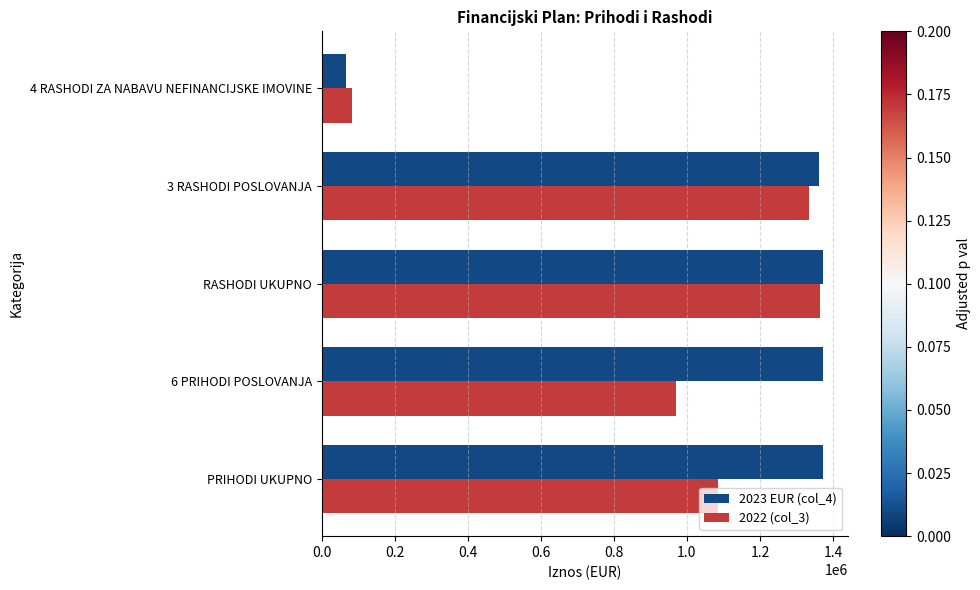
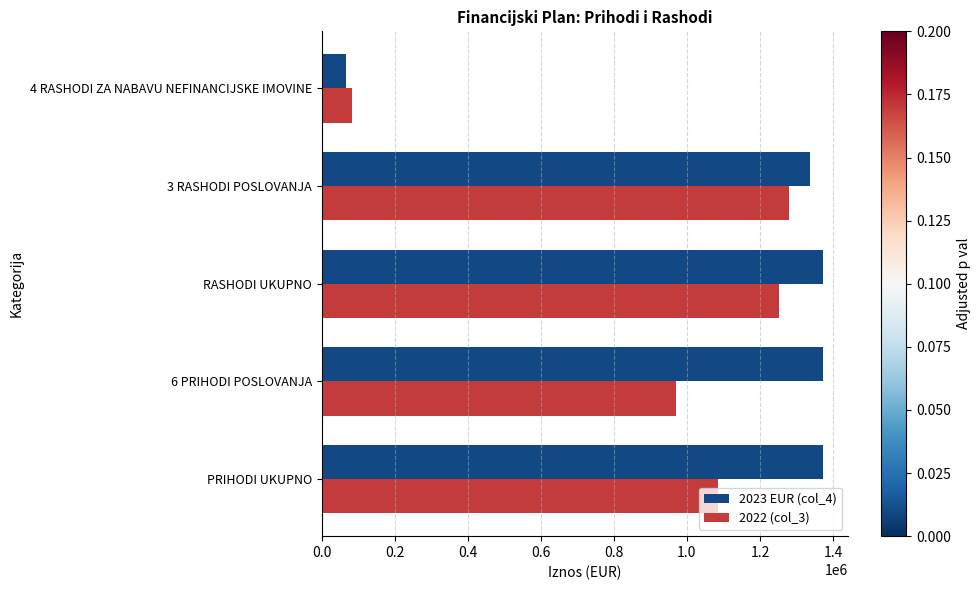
  {
    "2023 EUR (col_4)": {
      "4 RASHODI ZA NABAVU NEFINANCIJSKE IMOVINE": 70000,
-     "3 RASHODI POSLOVANJA": 1360000,
+     "3 RASHODI POSLOVANJA": 1340000,
      "RASHODI UKUPNO": 1370000,
      "6 PRIHODI POSLOVANJA": 1370000,
      "PRIHODI UKUPNO": 1370000
    },
    "2022 (col_3)": {
      "4 RASHODI ZA NABAVU NEFINANCIJSKE IMOVINE": 80000,
-     "3 RASHODI POSLOVANJA": 1330000,
-     "RASHODI UKUPNO": 1360000,
+     "3 RASHODI POSLOVANJA": 1280000,
+     "RASHODI UKUPNO": 1250000,
      "6 PRIHODI POSLOVANJA": 970000
    }
  }
